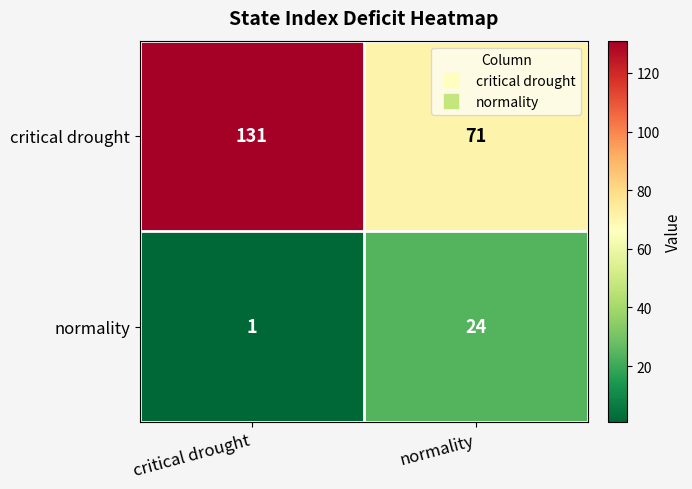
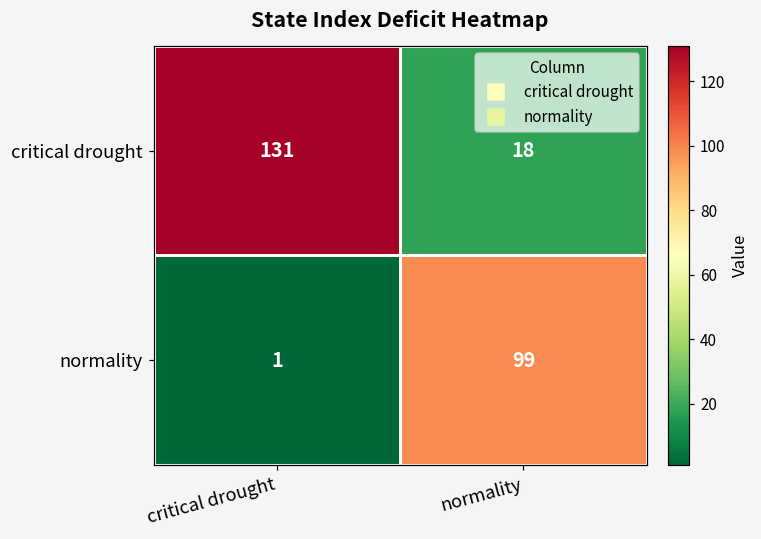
  {
    "critical drought": {
      "critical drought": 131,
-     "normality": 71
+     "normality": 18
    },
    "normality": {
      "critical drought": 1,
-     "normality": 24
+     "normality": 99
    }
  }
